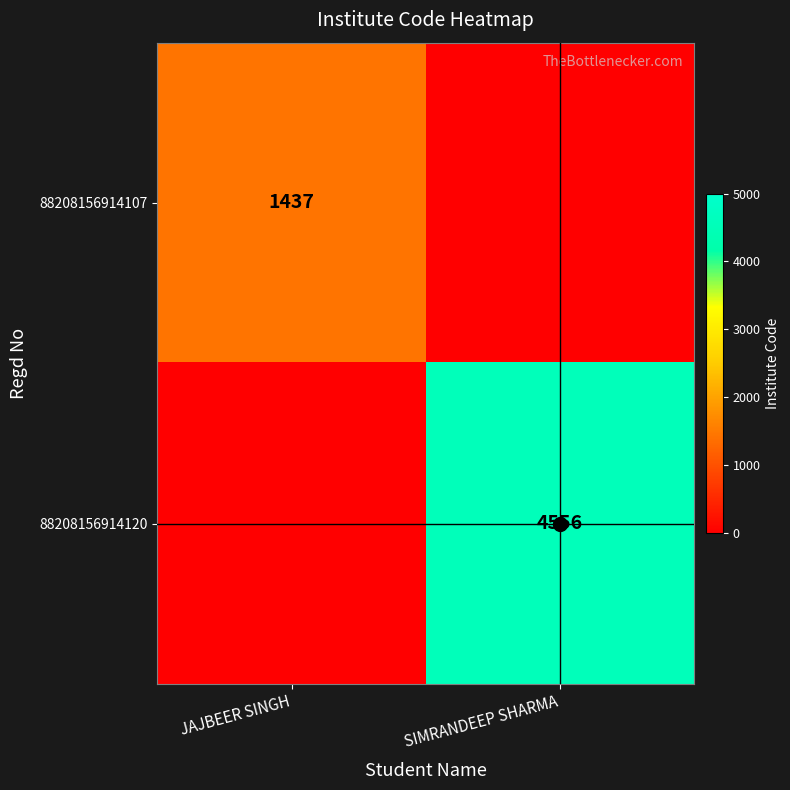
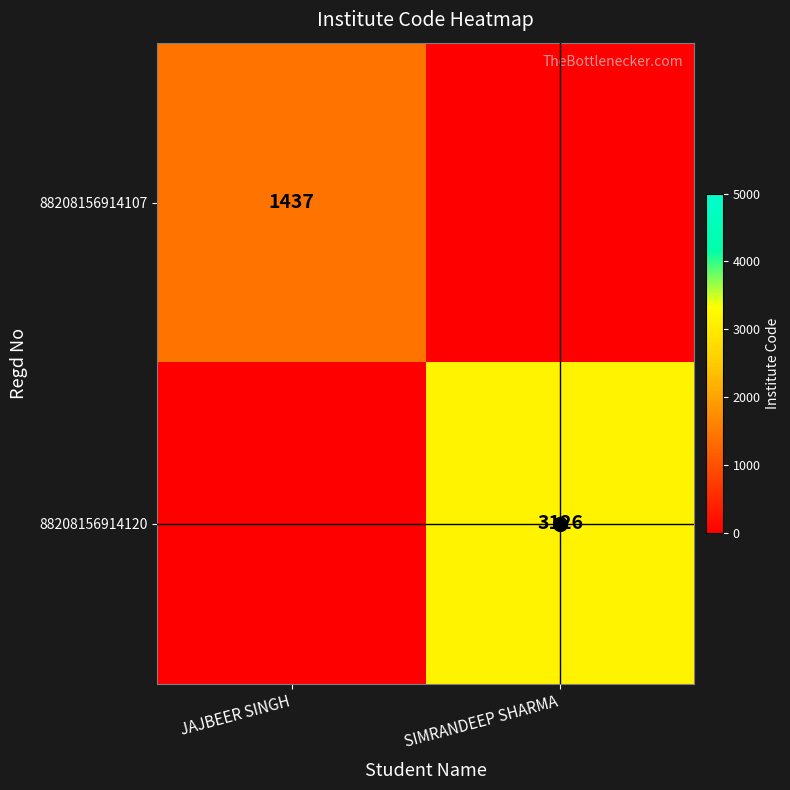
  {
    "88208156914107": {
      "JAJBEER SINGH": 1437
    },
    "88208156914120": {
-     "SIMRANDEEP SHARMA": 4556
+     "SIMRANDEEP SHARMA": 3126
    }
  }
